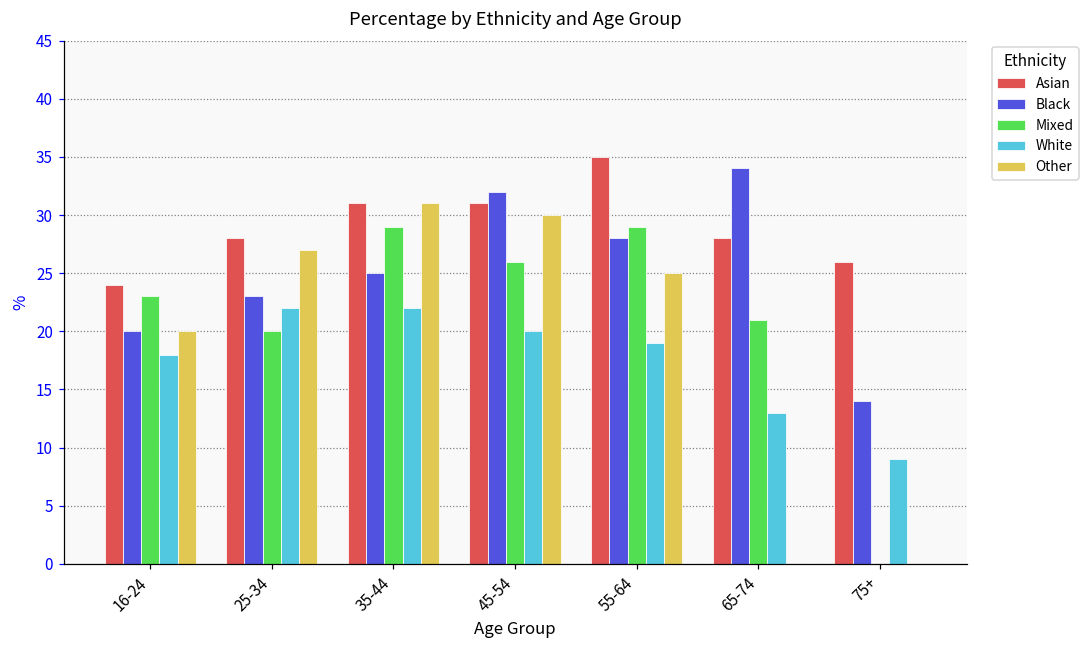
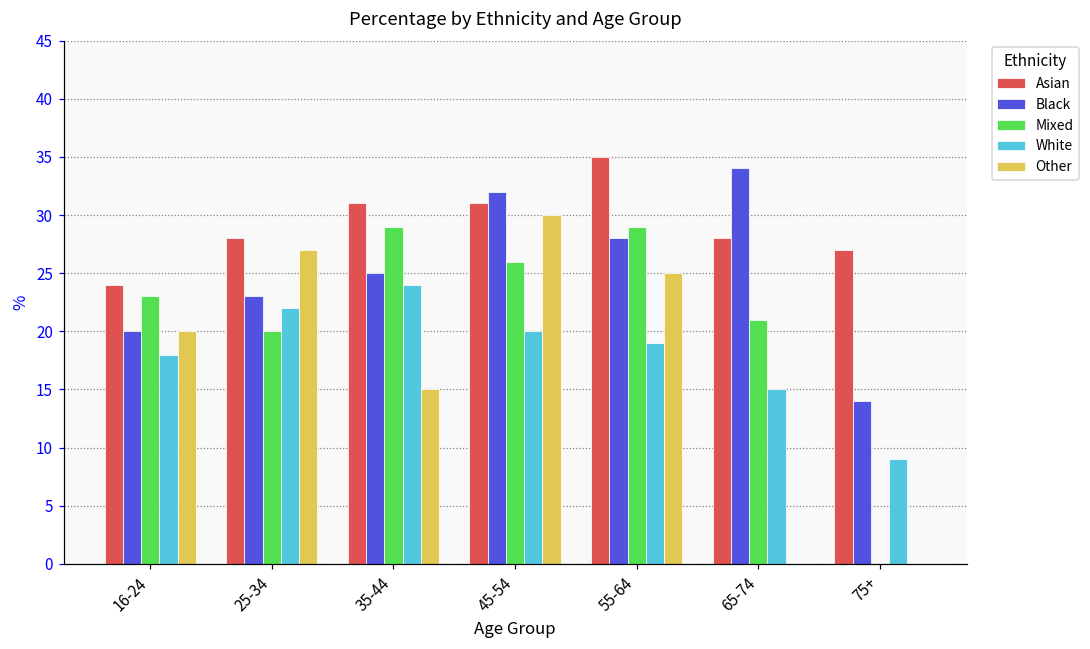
  {
    "Asian": {
      "16-24": 24,
      "25-34": 28,
      "35-44": 31,
      "45-54": 31,
      "55-64": 35,
      "65-74": 28,
-     "75+": 26
+     "75+": 27
    },
    "Black": {
      "16-24": 20,
      "25-34": 23,
      "35-44": 25,
      "45-54": 32,
      "55-64": 28,
      "65-74": 34,
      "75+": 14
    },
    "Mixed": {
      "16-24": 23,
      "25-34": 20,
      "35-44": 29,
      "45-54": 26,
      "55-64": 29,
      "65-74": 21,
      "75+": 0
    },
    "White": {
      "16-24": 18,
      "25-34": 22,
-     "35-44": 22,
+     "35-44": 24,
      "45-54": 20,
      "55-64": 19,
-     "65-74": 13,
+     "65-74": 15,
      "75+": 9
    },
    "Other": {
      "16-24": 20,
      "25-34": 27,
-     "35-44": 31,
+     "35-44": 15,
      "45-54": 30,
      "55-64": 25,
      "65-74": 0,
      "75+": 0
    }
  }
